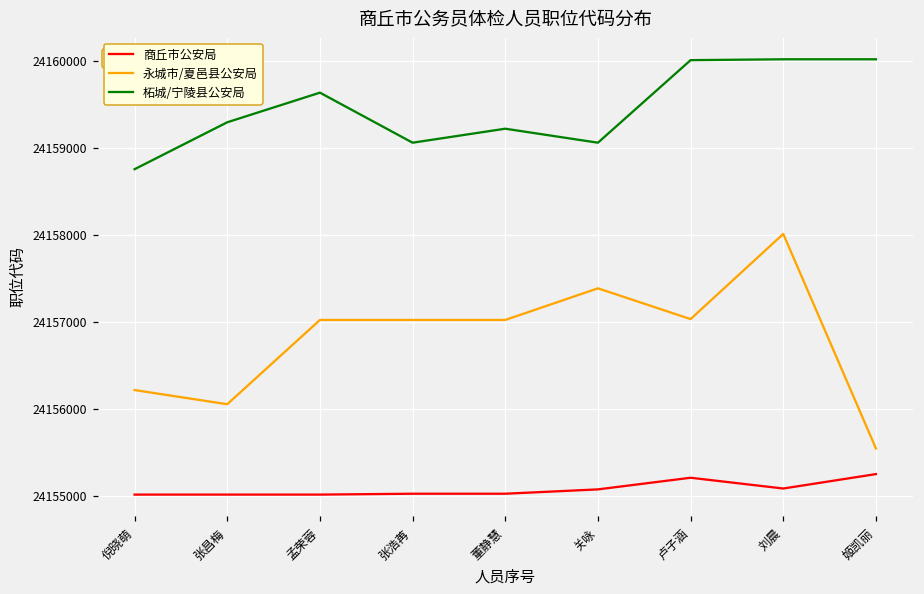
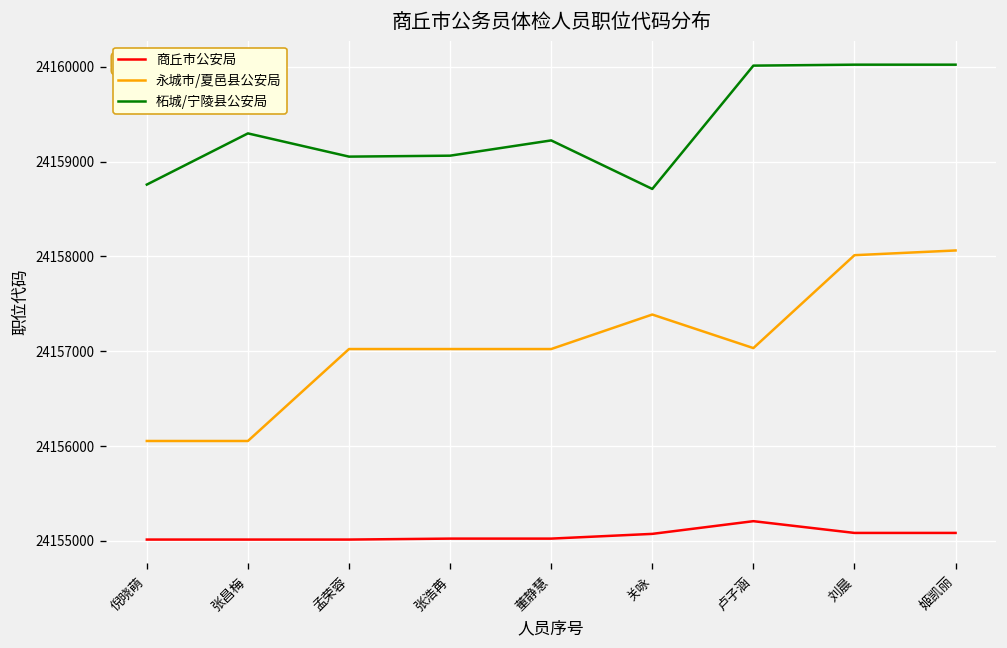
  {
    "商丘市公安局": {
      "倪晓萌": 24155000,
      "张昌梅": 24155000,
      "孟荣蓉": 24155000,
      "张浩苒": 24155000,
      "董静慧": 24155000,
      "关咏": 24155100,
      "卢子涵": 24155200,
      "刘晨": 24155100,
-     "姬凯丽": 24155200
+     "姬凯丽": 24155100
    },
    "永城市/夏邑县公安局": {
-     "倪晓萌": 24156200,
+     "倪晓萌": 24156100,
      "张昌梅": 24156100,
      "孟荣蓉": 24157000,
      "张浩苒": 24157000,
      "董静慧": 24157000,
      "关咏": 24157400,
      "卢子涵": 24157000,
      "刘晨": 24158000,
-     "姬凯丽": 24155500
+     "姬凯丽": 24158100
    },
    "柘城/宁陵县公安局": {
      "倪晓萌": 24158800,
      "张昌梅": 24159300,
-     "孟荣蓉": 24159600,
+     "孟荣蓉": 24159100,
      "张浩苒": 24159100,
      "董静慧": 24159200,
-     "关咏": 24159100,
+     "关咏": 24158700,
      "卢子涵": 24160000,
      "刘晨": 24160000,
      "姬凯丽": 24160000
    }
  }
